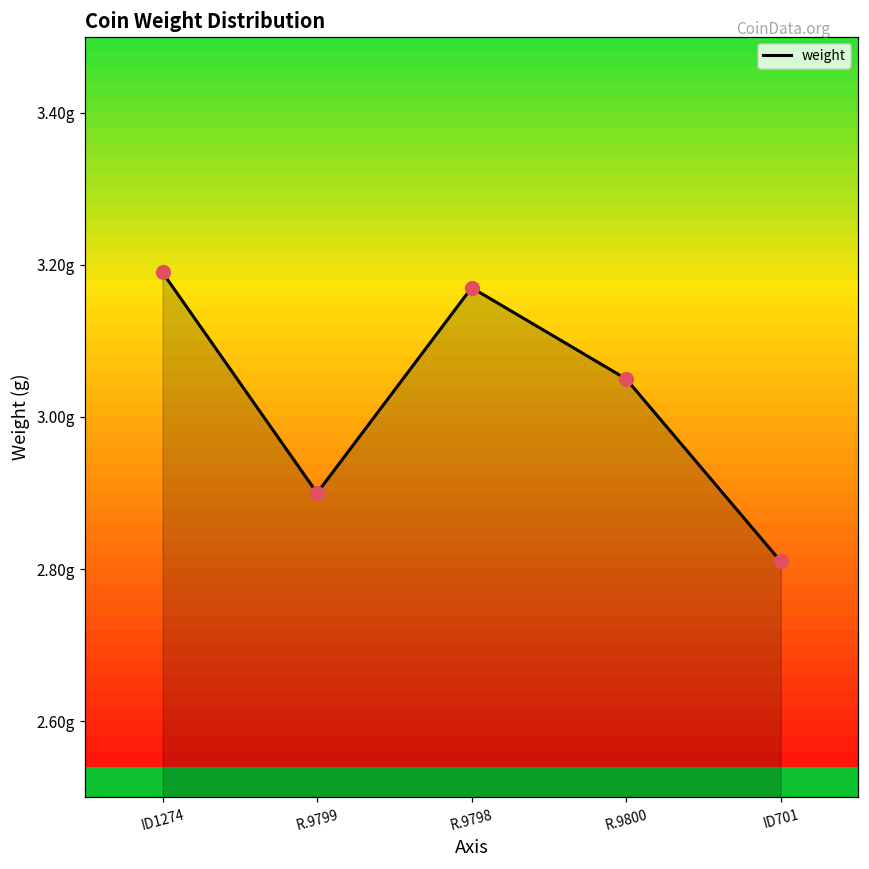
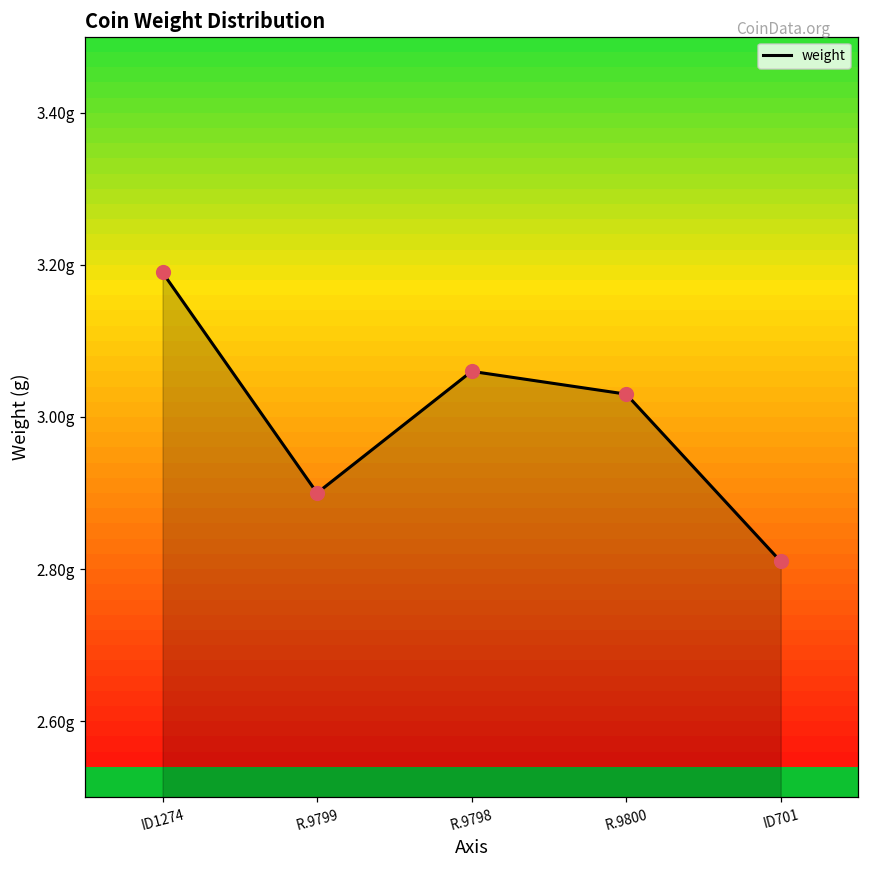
  {
    "ID1274": "3.19g",
    "R.9799": "2.90g",
-   "R.9798": "3.17g",
-   "R.9800": "3.05g",
+   "R.9798": "3.06g",
+   "R.9800": "3.03g",
    "ID701": "2.81g"
  }
